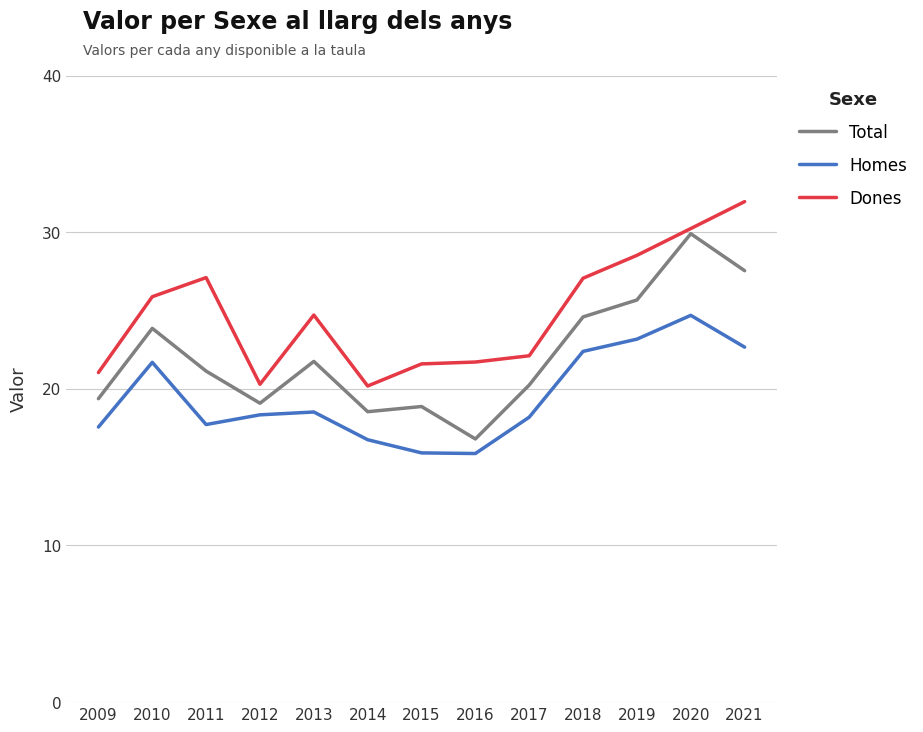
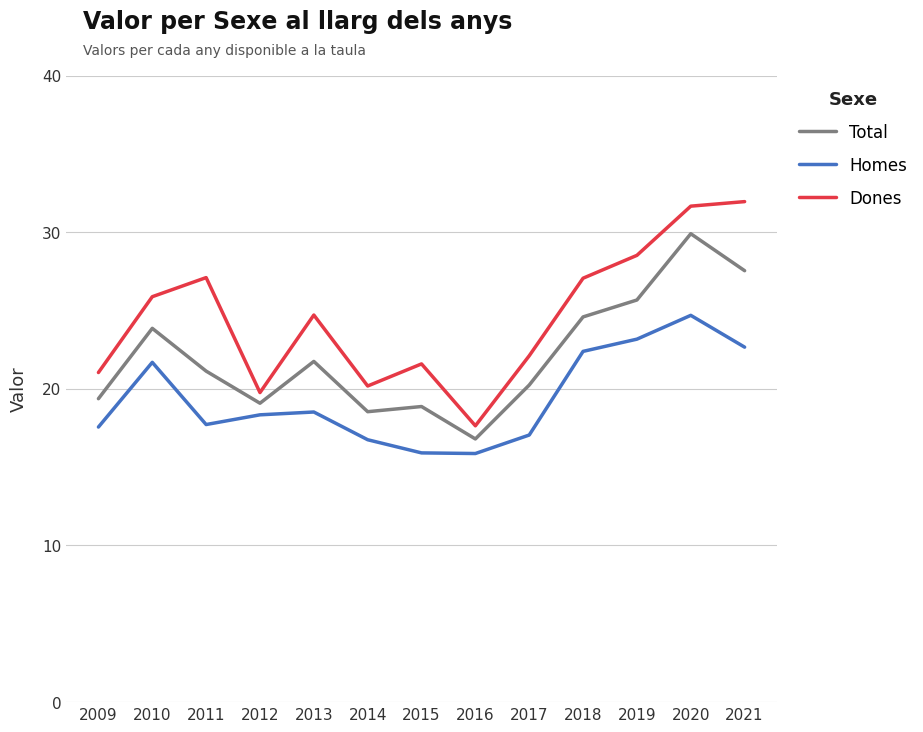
  {
    "Total": {
      "2009": 19.4,
      "2010": 23.9,
      "2011": 21.1,
      "2012": 19.1,
      "2013": 21.8,
      "2014": 18.5,
      "2015": 18.9,
      "2016": 16.8,
      "2017": 20.2,
      "2018": 24.6,
      "2019": 25.7,
      "2020": 29.9,
      "2021": 27.5
    },
    "Homes": {
      "2009": 17.6,
      "2010": 21.7,
      "2011": 17.7,
      "2012": 18.3,
      "2013": 18.5,
      "2014": 16.8,
      "2015": 15.9,
      "2016": 15.9,
-     "2017": 18.2,
+     "2017": 17.1,
      "2018": 22.4,
      "2019": 23.2,
      "2020": 24.7,
      "2021": 22.7
    },
    "Dones": {
      "2009": 21.0,
      "2010": 25.9,
      "2011": 27.1,
-     "2012": 20.3,
+     "2012": 19.8,
      "2013": 24.7,
      "2014": 20.2,
      "2015": 21.6,
-     "2016": 21.7,
+     "2016": 17.6,
      "2017": 22.1,
      "2018": 27.1,
      "2019": 28.5,
-     "2020": 30.2,
+     "2020": 31.7,
      "2021": 32.0
    }
  }
